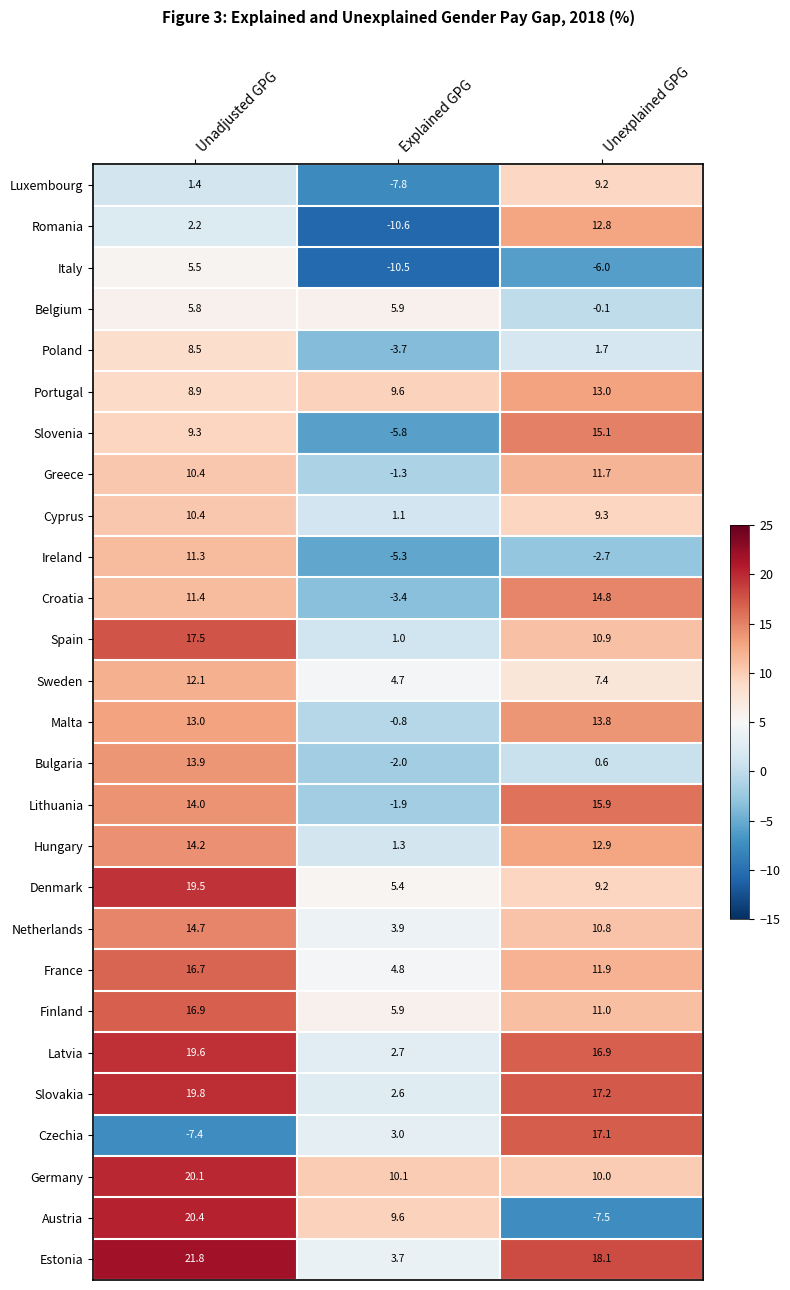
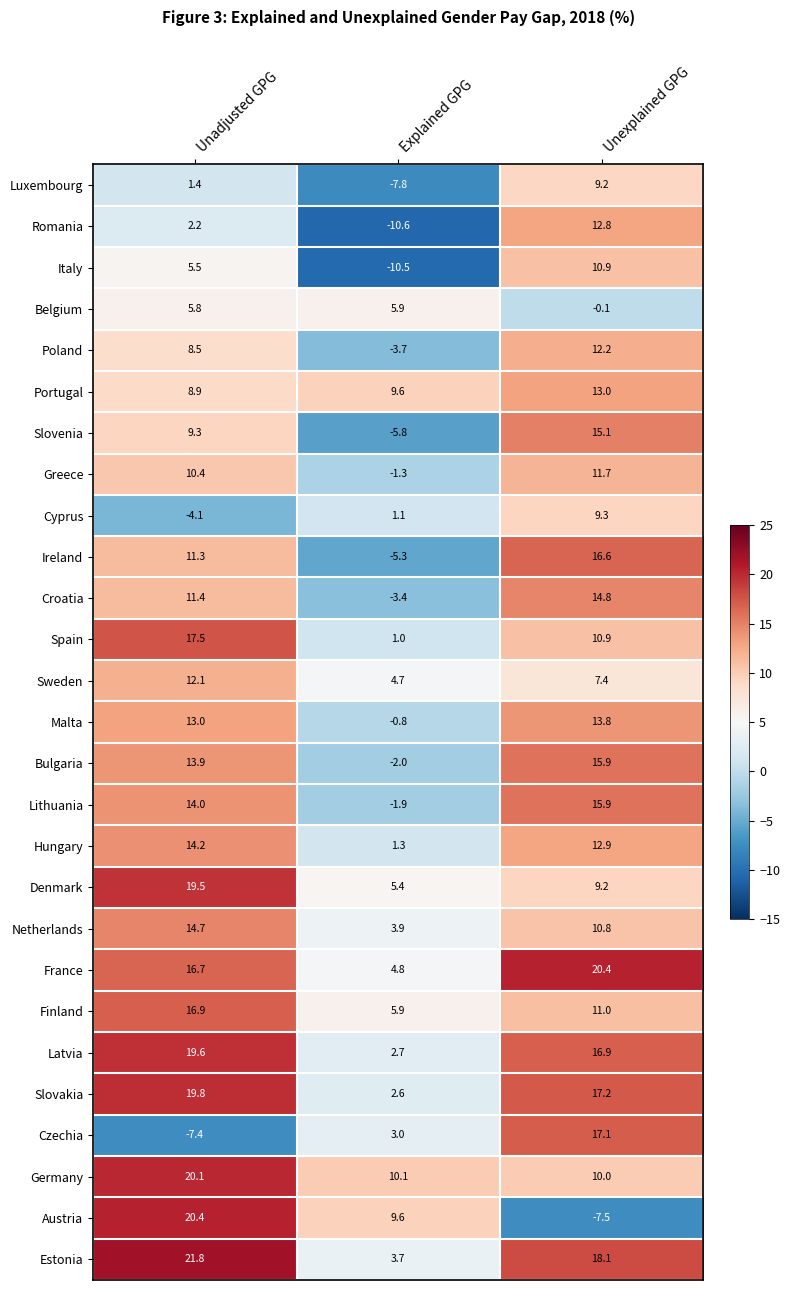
  {
    "Luxembourg": {
      "Unadjusted GPG": 1.4,
      "Explained GPG": -7.8,
      "Unexplained GPG": 9.2
    },
    "Romania": {
      "Unadjusted GPG": 2.2,
      "Explained GPG": -10.6,
      "Unexplained GPG": 12.8
    },
    "Italy": {
      "Unadjusted GPG": 5.5,
      "Explained GPG": -10.5,
-     "Unexplained GPG": -6.0
+     "Unexplained GPG": 10.9
    },
    "Belgium": {
      "Unadjusted GPG": 5.8,
      "Explained GPG": 5.9,
      "Unexplained GPG": -0.1
    },
    "Poland": {
      "Unadjusted GPG": 8.5,
      "Explained GPG": -3.7,
-     "Unexplained GPG": 1.7
+     "Unexplained GPG": 12.2
    },
    "Portugal": {
      "Unadjusted GPG": 8.9,
      "Explained GPG": 9.6,
      "Unexplained GPG": 13.0
    },
    "Slovenia": {
      "Unadjusted GPG": 9.3,
      "Explained GPG": -5.8,
      "Unexplained GPG": 15.1
    },
    "Greece": {
      "Unadjusted GPG": 10.4,
      "Explained GPG": -1.3,
      "Unexplained GPG": 11.7
    },
    "Cyprus": {
-     "Unadjusted GPG": 10.4,
+     "Unadjusted GPG": -4.1,
      "Explained GPG": 1.1,
      "Unexplained GPG": 9.3
    },
    "Ireland": {
      "Unadjusted GPG": 11.3,
      "Explained GPG": -5.3,
-     "Unexplained GPG": -2.7
+     "Unexplained GPG": 16.6
    },
    "Croatia": {
      "Unadjusted GPG": 11.4,
      "Explained GPG": -3.4,
      "Unexplained GPG": 14.8
    },
    "Spain": {
      "Unadjusted GPG": 17.5,
      "Explained GPG": 1.0,
      "Unexplained GPG": 10.9
    },
    "Sweden": {
      "Unadjusted GPG": 12.1,
      "Explained GPG": 4.7,
      "Unexplained GPG": 7.4
    },
    "Malta": {
      "Unadjusted GPG": 13.0,
      "Explained GPG": -0.8,
      "Unexplained GPG": 13.8
    },
    "Bulgaria": {
      "Unadjusted GPG": 13.9,
      "Explained GPG": -2.0,
-     "Unexplained GPG": 0.6
+     "Unexplained GPG": 15.9
    },
    "Lithuania": {
      "Unadjusted GPG": 14.0,
      "Explained GPG": -1.9,
      "Unexplained GPG": 15.9
    },
    "Hungary": {
      "Unadjusted GPG": 14.2,
      "Explained GPG": 1.3,
      "Unexplained GPG": 12.9
    },
    "Denmark": {
      "Unadjusted GPG": 19.5,
      "Explained GPG": 5.4,
      "Unexplained GPG": 9.2
    },
    "Netherlands": {
      "Unadjusted GPG": 14.7,
      "Explained GPG": 3.9,
      "Unexplained GPG": 10.8
    },
    "France": {
      "Unadjusted GPG": 16.7,
      "Explained GPG": 4.8,
-     "Unexplained GPG": 11.9
+     "Unexplained GPG": 20.4
    },
    "Finland": {
      "Unadjusted GPG": 16.9,
      "Explained GPG": 5.9,
      "Unexplained GPG": 11.0
    },
    "Latvia": {
      "Unadjusted GPG": 19.6,
      "Explained GPG": 2.7,
      "Unexplained GPG": 16.9
    },
    "Slovakia": {
      "Unadjusted GPG": 19.8,
      "Explained GPG": 2.6,
      "Unexplained GPG": 17.2
    },
    "Czechia": {
      "Unadjusted GPG": -7.4,
      "Explained GPG": 3.0,
      "Unexplained GPG": 17.1
    },
    "Germany": {
      "Unadjusted GPG": 20.1,
      "Explained GPG": 10.1,
      "Unexplained GPG": 10.0
    },
    "Austria": {
      "Unadjusted GPG": 20.4,
      "Explained GPG": 9.6,
      "Unexplained GPG": -7.5
    },
    "Estonia": {
      "Unadjusted GPG": 21.8,
      "Explained GPG": 3.7,
      "Unexplained GPG": 18.1
    }
  }
